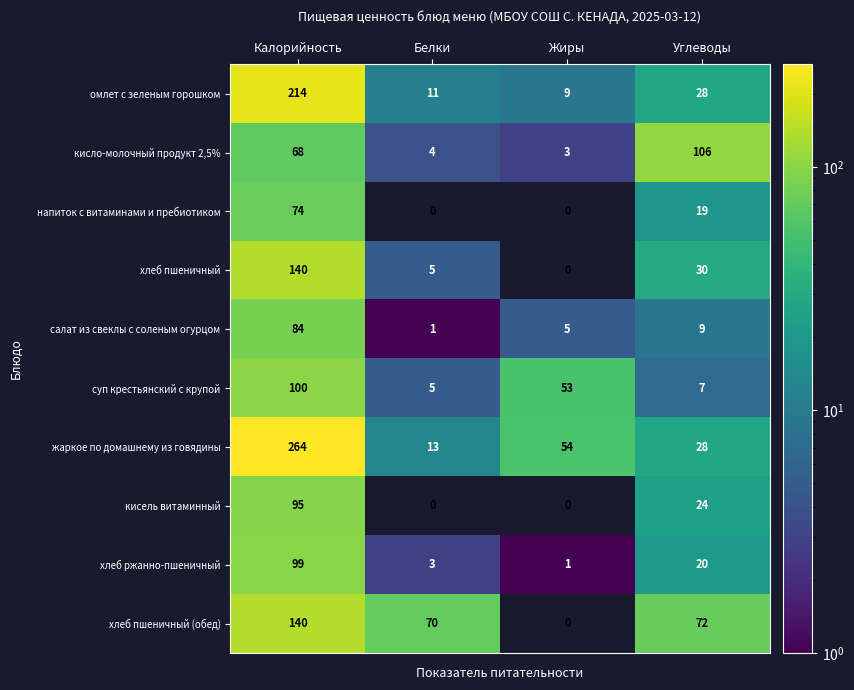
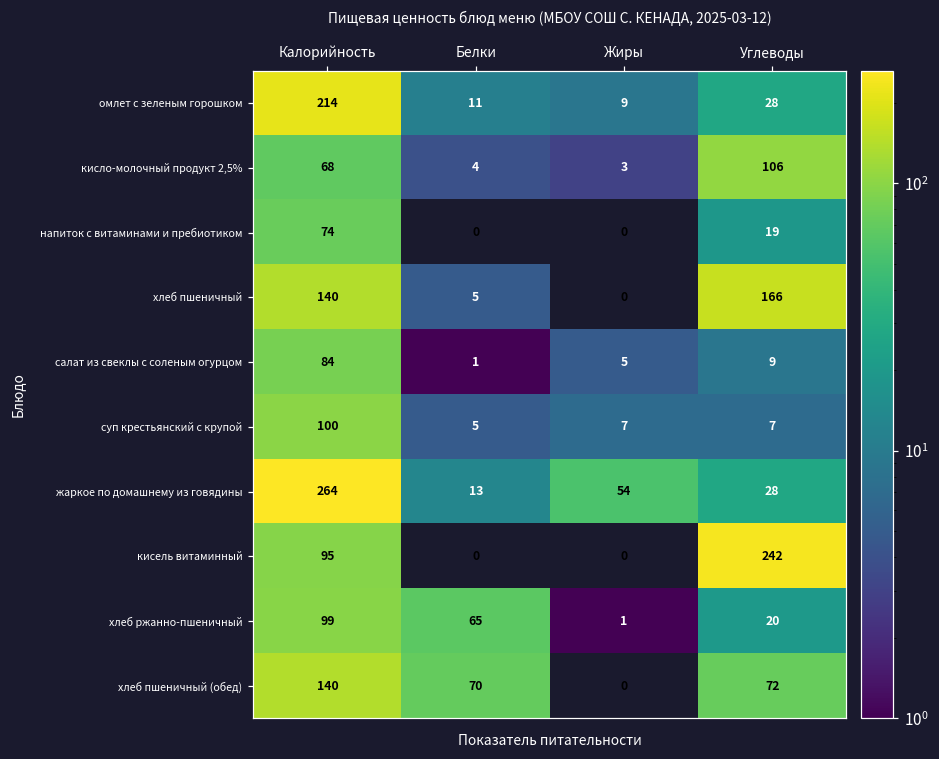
  {
    "омлет с зеленым горошком": {
      "Калорийность": 214,
      "Белки": 11,
      "Жиры": 9,
      "Углеводы": 28
    },
    "кисло-молочный продукт 2,5%": {
      "Калорийность": 68,
      "Белки": 4,
      "Жиры": 3,
      "Углеводы": 106
    },
    "напиток с витаминами и пребиотиком": {
      "Калорийность": 74,
      "Углеводы": 19
    },
    "хлеб пшеничный": {
      "Калорийность": 140,
      "Белки": 5,
-     "Углеводы": 30
+     "Углеводы": 166
    },
    "салат из свеклы с соленым огурцом": {
      "Калорийность": 84,
      "Белки": 1,
      "Жиры": 5,
      "Углеводы": 9
    },
    "суп крестьянский с крупой": {
      "Калорийность": 100,
      "Белки": 5,
-     "Жиры": 53,
+     "Жиры": 7,
      "Углеводы": 7
    },
    "жаркое по домашнему из говядины": {
      "Калорийность": 264,
      "Белки": 13,
      "Жиры": 54,
      "Углеводы": 28
    },
    "кисель витаминный": {
      "Калорийность": 95,
-     "Углеводы": 24
+     "Углеводы": 242
    },
    "хлеб ржанно-пшеничный": {
      "Калорийность": 99,
-     "Белки": 3,
+     "Белки": 65,
      "Жиры": 1,
      "Углеводы": 20
    },
    "хлеб пшеничный (обед)": {
      "Калорийность": 140,
      "Белки": 70,
      "Углеводы": 72
    }
  }
